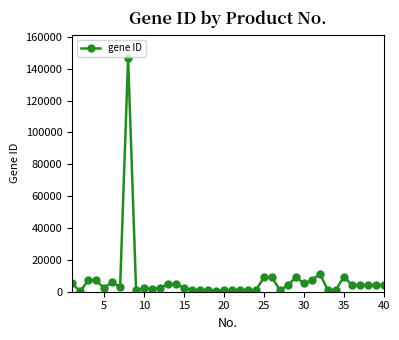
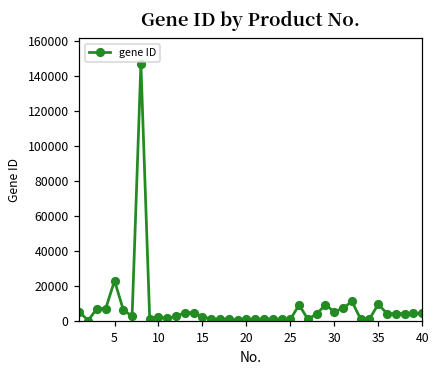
  {
-   "5": 2000,
+   "5": 23000,
    "10": 2000,
    "15": 2000,
    "20": 1000,
-   "25": 9000,
+   "25": 1000,
    "30": 5000,
    "35": 10000,
    "40": 4000
  }
